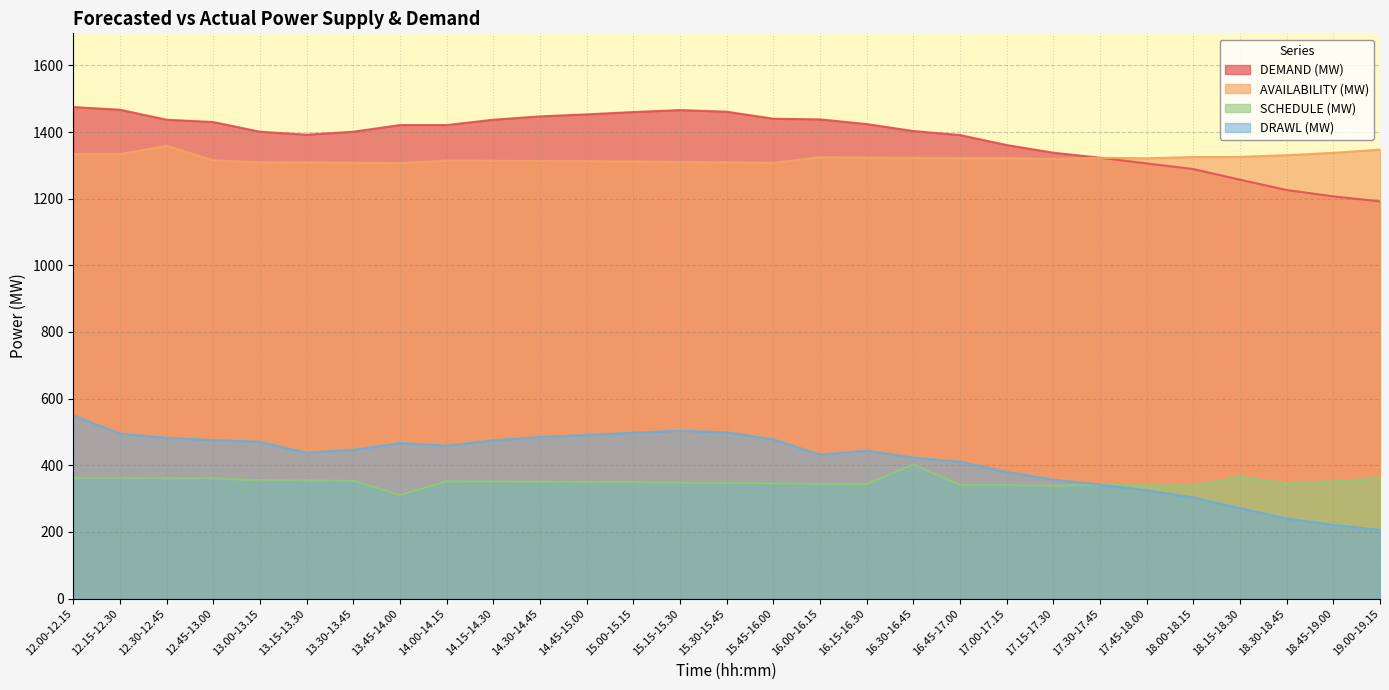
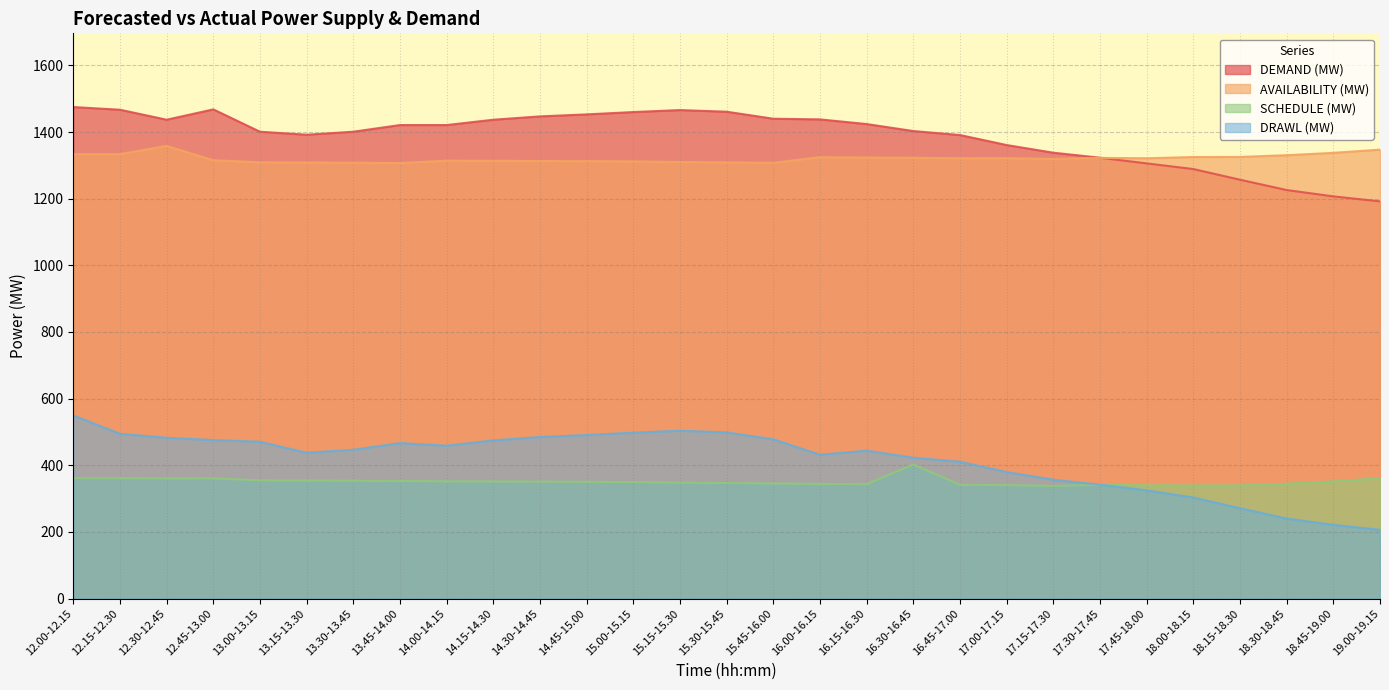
  {
    "DEMAND (MW)": {
      "12.00-12.15": 1480,
      "12.15-12.30": 1470,
      "12.30-12.45": 1440,
-     "12.45-13.00": 1430,
+     "12.45-13.00": 1470,
      "13.00-13.15": 1400,
      "13.15-13.30": 1390,
      "13.30-13.45": 1400,
      "13.45-14.00": 1420,
      "14.00-14.15": 1420,
      "14.15-14.30": 1440,
      "14.30-14.45": 1450,
      "14.45-15.00": 1450,
      "15.00-15.15": 1460,
      "15.15-15.30": 1470,
      "15.30-15.45": 1460,
      "15.45-16.00": 1440,
      "16.00-16.15": 1440,
      "16.15-16.30": 1420,
      "16.30-16.45": 1400,
      "16.45-17.00": 1390,
      "17.00-17.15": 1360,
      "17.15-17.30": 1340,
      "17.45-18.00": 1310,
      "18.00-18.15": 1290,
      "18.15-18.30": 1260,
      "18.30-18.45": 1230,
      "18.45-19.00": 1210,
      "19.00-19.15": 1190
    },
    "AVAILABILITY (MW)": {
      "12.00-12.15": 1330,
      "12.15-12.30": 1330,
      "12.30-12.45": 1360,
      "12.45-13.00": 1320,
      "13.00-13.15": 1310,
      "13.15-13.30": 1310,
      "13.30-13.45": 1310,
      "13.45-14.00": 1310,
      "14.00-14.15": 1310,
      "14.15-14.30": 1310,
      "14.30-14.45": 1310,
      "14.45-15.00": 1310,
      "15.00-15.15": 1310,
      "15.15-15.30": 1310,
      "15.30-15.45": 1310,
      "15.45-16.00": 1310,
      "16.00-16.15": 1320,
      "16.15-16.30": 1320,
      "16.30-16.45": 1320,
      "16.45-17.00": 1320,
      "17.00-17.15": 1320,
      "17.15-17.30": 1320,
      "17.45-18.00": 1320,
      "18.00-18.15": 1330,
      "18.15-18.30": 1330,
      "18.30-18.45": 1330,
      "18.45-19.00": 1340,
      "19.00-19.15": 1350
    },
    "SCHEDULE (MW)": {
      "12.00-12.15": 360,
      "12.15-12.30": 360,
      "12.30-12.45": 360,
      "12.45-13.00": 360,
      "13.00-13.15": 350,
      "13.15-13.30": 350,
      "13.30-13.45": 350,
-     "13.45-14.00": 310,
+     "13.45-14.00": 350,
      "14.00-14.15": 350,
      "14.15-14.30": 350,
      "14.30-14.45": 350,
      "14.45-15.00": 350,
      "15.00-15.15": 350,
      "15.15-15.30": 350,
      "15.30-15.45": 350,
      "15.45-16.00": 350,
      "16.00-16.15": 340,
      "16.15-16.30": 340,
      "16.30-16.45": 400,
      "16.45-17.00": 340,
      "17.00-17.15": 340,
      "17.15-17.30": 340,
      "17.45-18.00": 340,
      "18.00-18.15": 340,
-     "18.15-18.30": 370,
+     "18.15-18.30": 340,
      "18.30-18.45": 340,
      "18.45-19.00": 350,
      "19.00-19.15": 360
    },
    "DRAWL (MW)": {
      "12.00-12.15": 550,
      "12.15-12.30": 490,
      "12.30-12.45": 480,
      "12.45-13.00": 480,
      "13.00-13.15": 470,
      "13.15-13.30": 440,
      "13.30-13.45": 450,
      "13.45-14.00": 470,
      "14.00-14.15": 460,
      "14.15-14.30": 470,
      "14.30-14.45": 480,
      "14.45-15.00": 490,
      "15.00-15.15": 500,
      "15.15-15.30": 500,
      "15.30-15.45": 500,
      "15.45-16.00": 480,
      "16.00-16.15": 430,
      "16.15-16.30": 440,
      "16.30-16.45": 420,
      "16.45-17.00": 410,
      "17.00-17.15": 380,
      "17.15-17.30": 360,
      "17.45-18.00": 320,
      "18.00-18.15": 300,
      "18.15-18.30": 270,
      "18.30-18.45": 240,
      "18.45-19.00": 220,
      "19.00-19.15": 210
    }
  }
